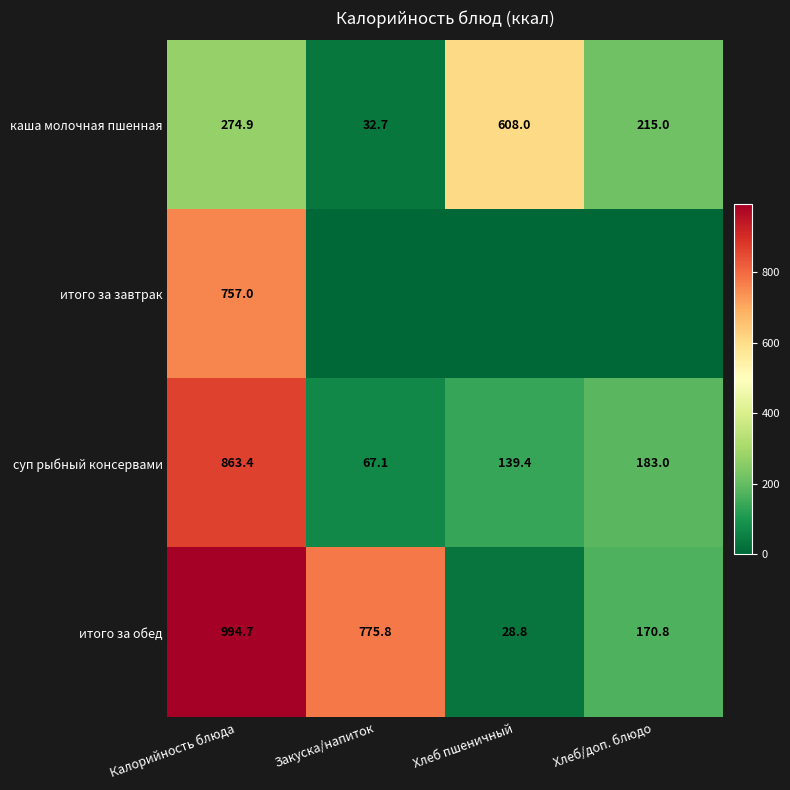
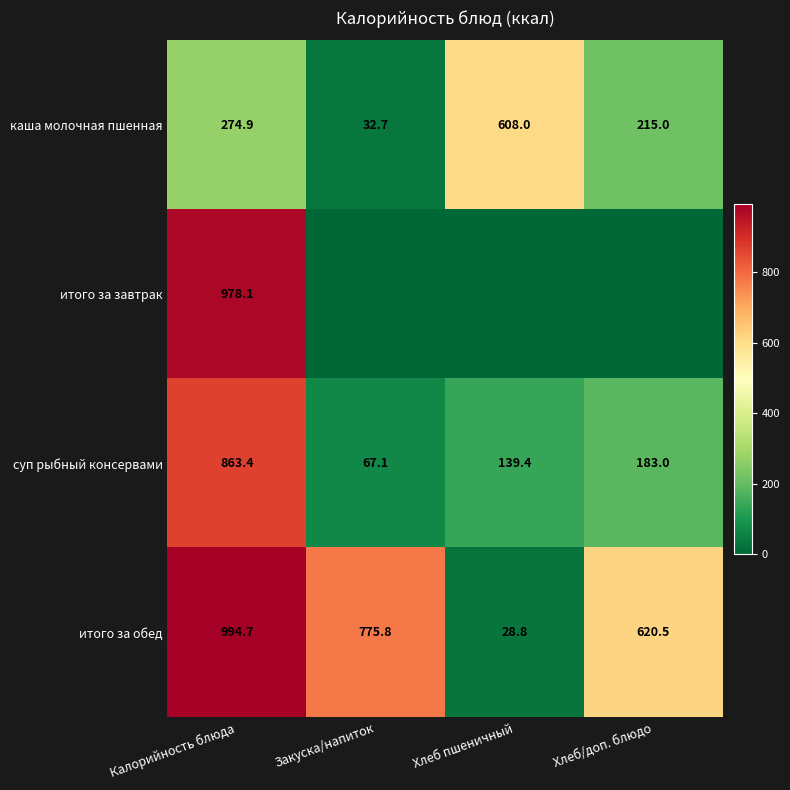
  {
    "каша молочная пшенная": {
      "Калорийность блюда": 274.9,
      "Закуска/напиток": 32.7,
      "Хлеб пшеничный": 608.0,
      "Хлеб/доп. блюдо": 215.0
    },
    "итого за завтрак": {
-     "Калорийность блюда": 757.0
+     "Калорийность блюда": 978.1
    },
    "суп рыбный консервами": {
      "Калорийность блюда": 863.4,
      "Закуска/напиток": 67.1,
      "Хлеб пшеничный": 139.4,
      "Хлеб/доп. блюдо": 183.0
    },
    "итого за обед": {
      "Калорийность блюда": 994.7,
      "Закуска/напиток": 775.8,
      "Хлеб пшеничный": 28.8,
-     "Хлеб/доп. блюдо": 170.8
+     "Хлеб/доп. блюдо": 620.5
    }
  }
